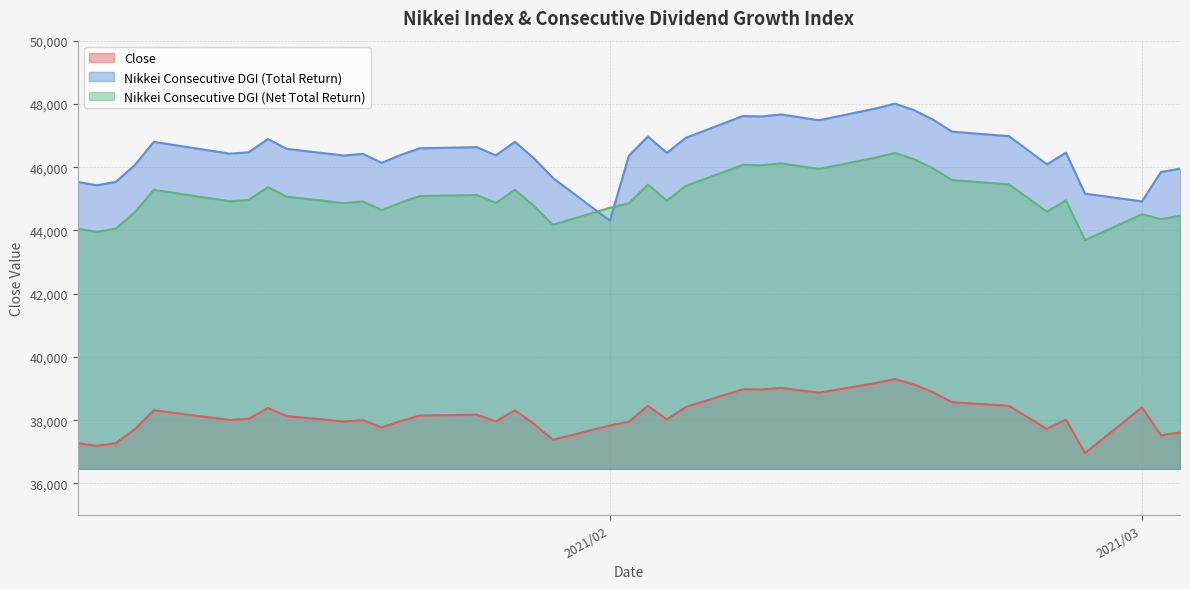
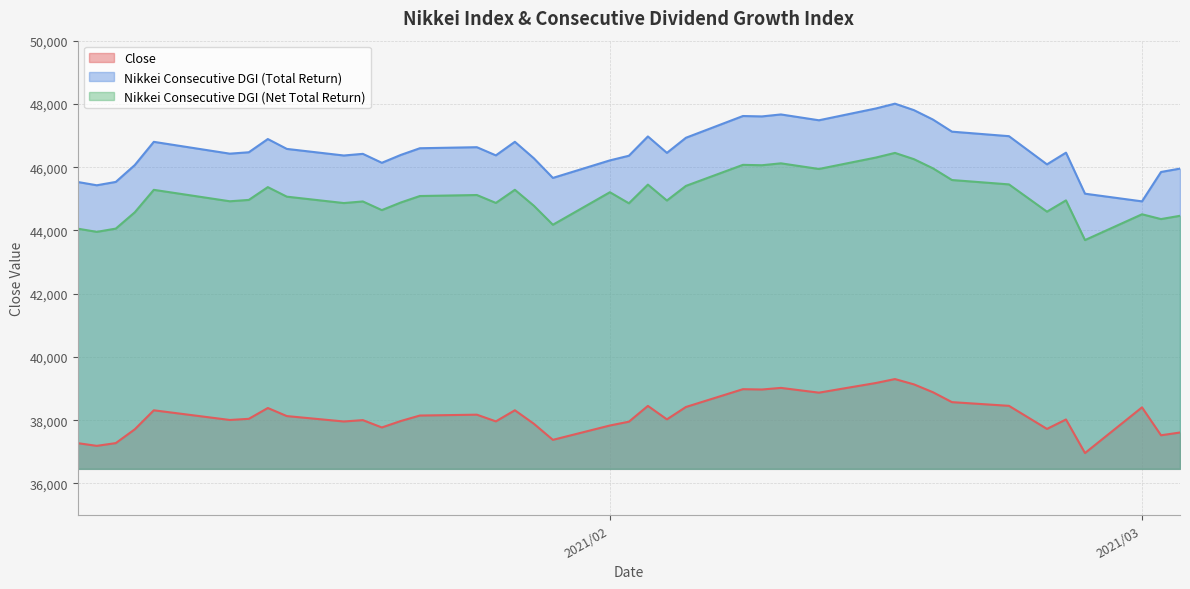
  {
    "Close": {
      "2021/02": "37,800",
      "2021/03": "38,400"
    },
    "Nikkei Consecutive DGI (Total Return)": {
-     "2021/02": "44,300",
+     "2021/02": "46,200",
      "2021/03": "44,900"
    },
    "Nikkei Consecutive DGI (Net Total Return)": {
-     "2021/02": "44,700",
+     "2021/02": "45,200",
      "2021/03": "44,500"
    }
  }
